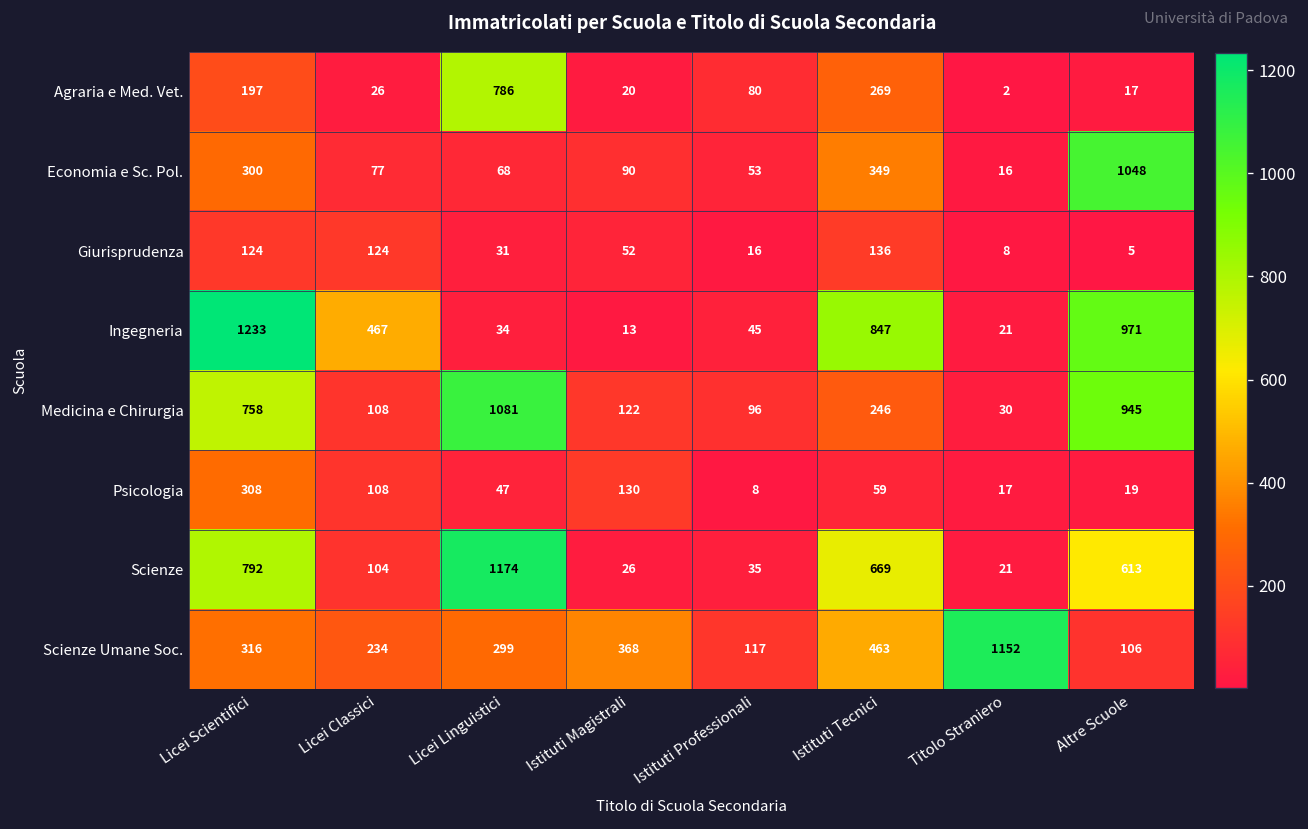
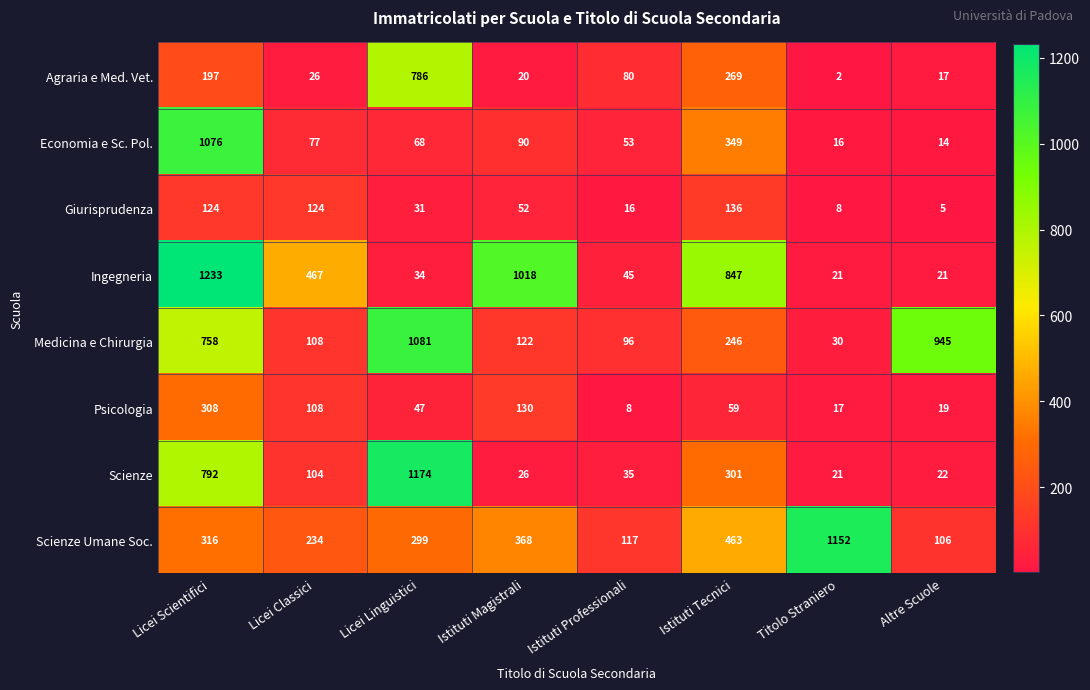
  {
    "Agraria e Med. Vet.": {
      "Licei Scientifici": 197,
      "Licei Classici": 26,
      "Licei Linguistici": 786,
      "Istituti Magistrali": 20,
      "Istituti Professionali": 80,
      "Istituti Tecnici": 269,
      "Titolo Straniero": 2,
      "Altre Scuole": 17
    },
    "Economia e Sc. Pol.": {
-     "Licei Scientifici": 300,
+     "Licei Scientifici": 1076,
      "Licei Classici": 77,
      "Licei Linguistici": 68,
      "Istituti Magistrali": 90,
      "Istituti Professionali": 53,
      "Istituti Tecnici": 349,
      "Titolo Straniero": 16,
-     "Altre Scuole": 1048
+     "Altre Scuole": 14
    },
    "Giurisprudenza": {
      "Licei Scientifici": 124,
      "Licei Classici": 124,
      "Licei Linguistici": 31,
      "Istituti Magistrali": 52,
      "Istituti Professionali": 16,
      "Istituti Tecnici": 136,
      "Titolo Straniero": 8,
      "Altre Scuole": 5
    },
    "Ingegneria": {
      "Licei Scientifici": 1233,
      "Licei Classici": 467,
      "Licei Linguistici": 34,
-     "Istituti Magistrali": 13,
+     "Istituti Magistrali": 1018,
      "Istituti Professionali": 45,
      "Istituti Tecnici": 847,
      "Titolo Straniero": 21,
-     "Altre Scuole": 971
+     "Altre Scuole": 21
    },
    "Medicina e Chirurgia": {
      "Licei Scientifici": 758,
      "Licei Classici": 108,
      "Licei Linguistici": 1081,
      "Istituti Magistrali": 122,
      "Istituti Professionali": 96,
      "Istituti Tecnici": 246,
      "Titolo Straniero": 30,
      "Altre Scuole": 945
    },
    "Psicologia": {
      "Licei Scientifici": 308,
      "Licei Classici": 108,
      "Licei Linguistici": 47,
      "Istituti Magistrali": 130,
      "Istituti Professionali": 8,
      "Istituti Tecnici": 59,
      "Titolo Straniero": 17,
      "Altre Scuole": 19
    },
    "Scienze": {
      "Licei Scientifici": 792,
      "Licei Classici": 104,
      "Licei Linguistici": 1174,
      "Istituti Magistrali": 26,
      "Istituti Professionali": 35,
-     "Istituti Tecnici": 669,
+     "Istituti Tecnici": 301,
      "Titolo Straniero": 21,
-     "Altre Scuole": 613
+     "Altre Scuole": 22
    },
    "Scienze Umane Soc.": {
      "Licei Scientifici": 316,
      "Licei Classici": 234,
      "Licei Linguistici": 299,
      "Istituti Magistrali": 368,
      "Istituti Professionali": 117,
      "Istituti Tecnici": 463,
      "Titolo Straniero": 1152,
      "Altre Scuole": 106
    }
  }
